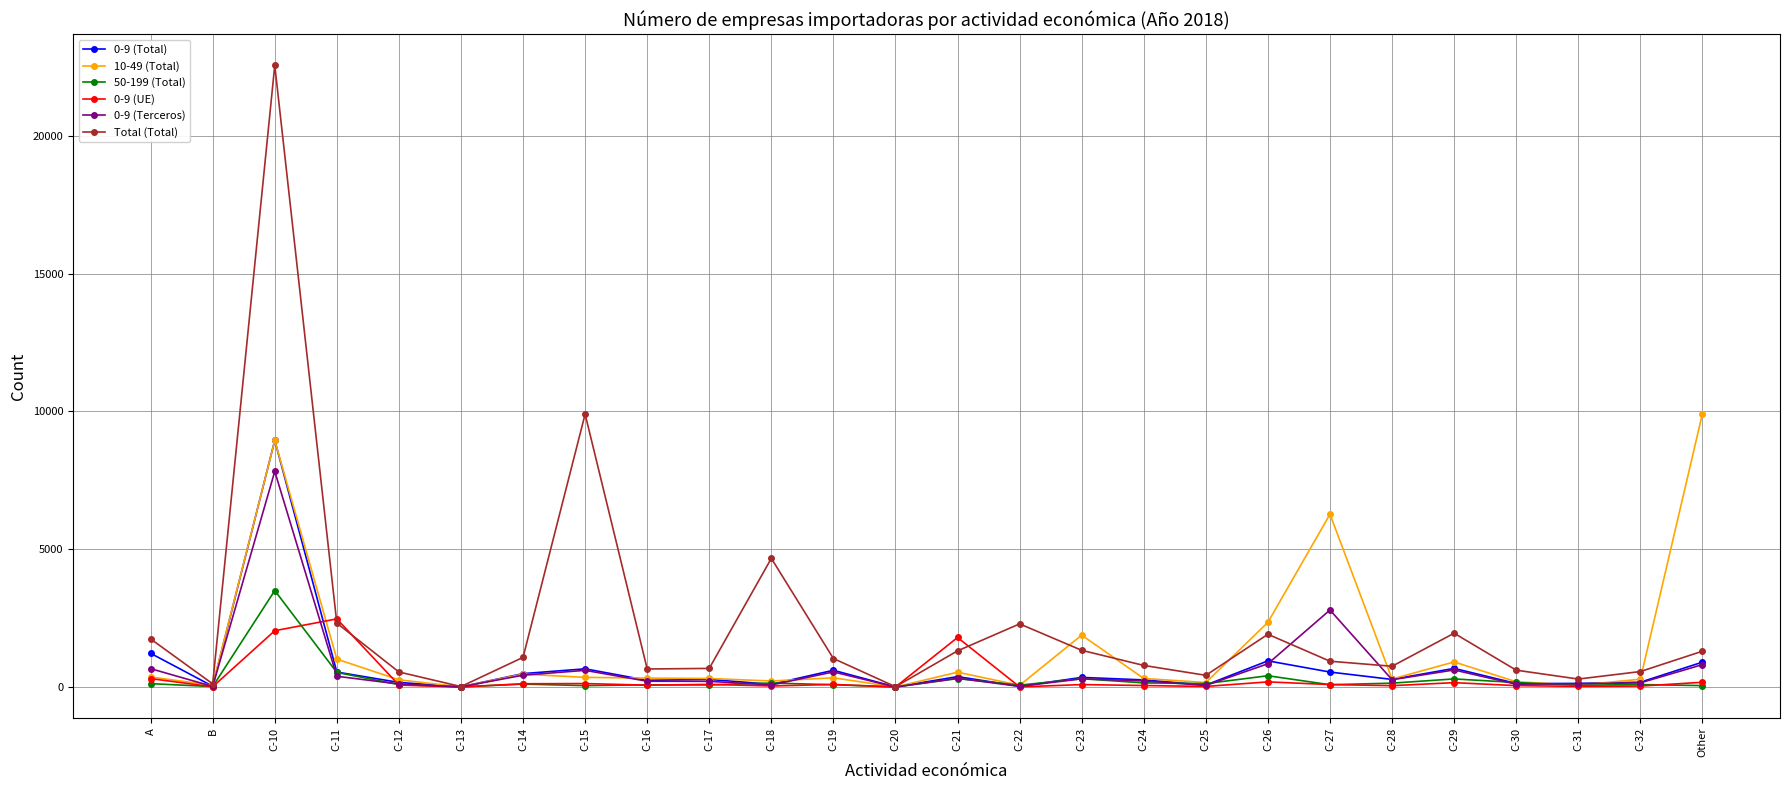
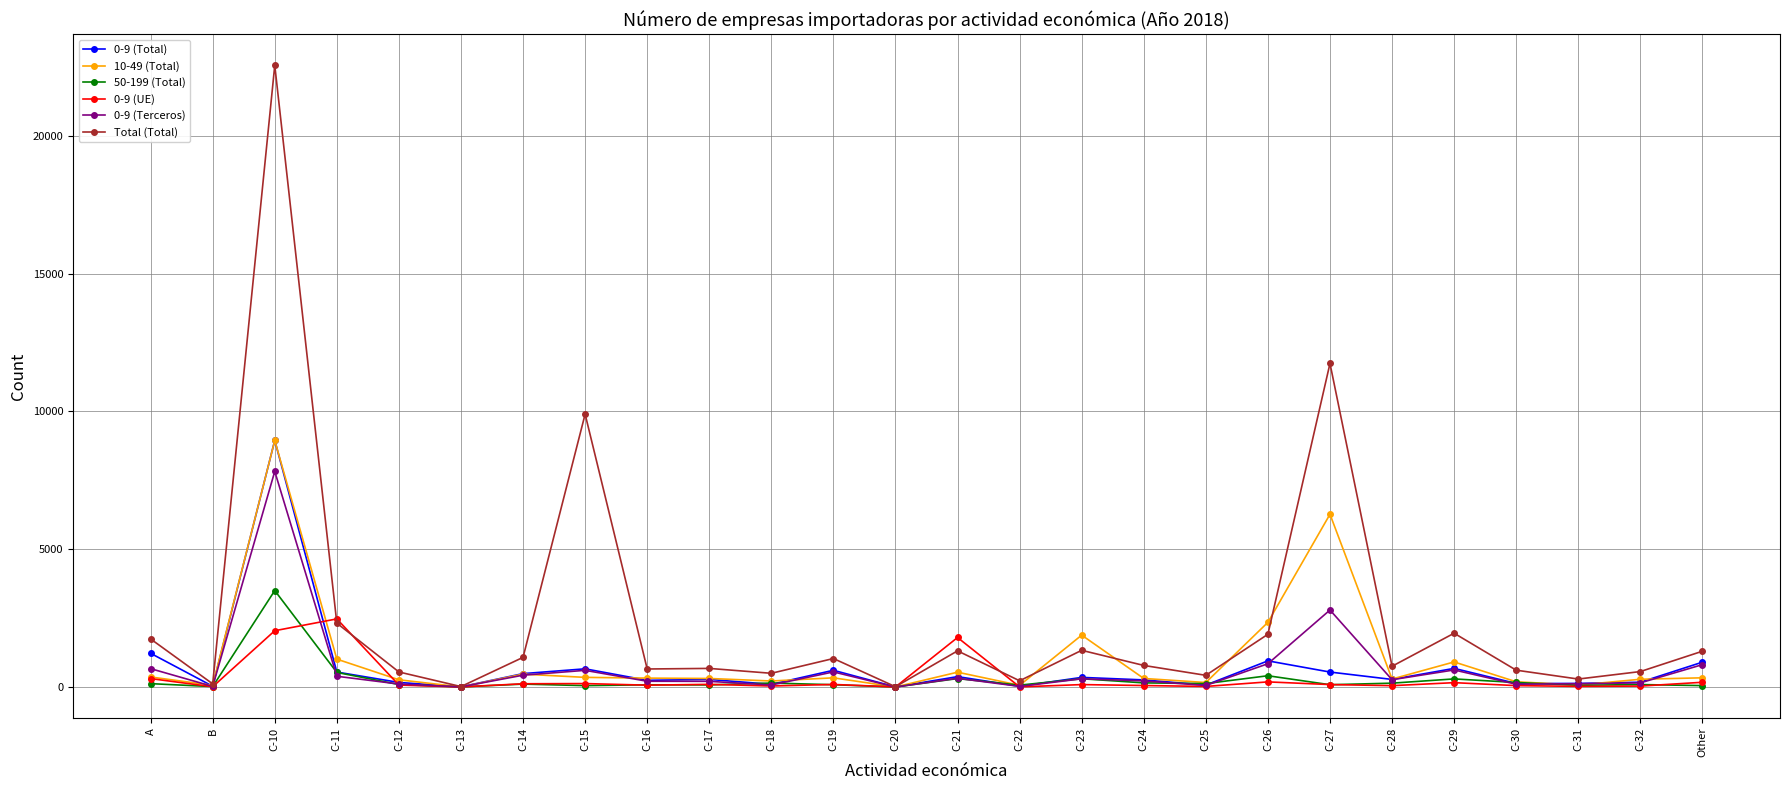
  {
    "0-9 (Total)": {
      "A": 1200,
      "C-26": 900,
      "C-27": 500
    },
    "10-49 (Total)": {
      "C-11": 1000,
      "C-12": 300,
      "C-15": 400,
      "C-19": 300,
      "C-21": 500,
      "C-23": 1900,
      "C-26": 2300,
      "C-27": 6300,
      "C-29": 900,
      "C-32": 300,
-     "Other": 9900
+     "Other": 300
    },
    "50-199 (Total)": {
      "A": 100,
      "C-10": 3500,
      "C-26": 400,
      "C-29": 300,
      "Other": 100
    },
    "0-9 (UE)": {
      "C-10": 2000,
      "C-11": 2500,
      "C-21": 1800,
      "C-23": 100,
      "C-24": 100,
      "C-26": 200,
      "C-29": 200,
      "Other": 200
    },
    "0-9 (Terceros)": {
      "A": 700,
      "C-10": 7800,
      "C-11": 400,
      "C-26": 800,
      "C-27": 2800
    },
    "Total (Total)": {
      "A": 1700,
      "C-10": 22600,
      "C-11": 2300,
      "C-12": 500,
      "C-14": 1100,
      "C-15": 9900,
      "C-16": 700,
      "C-17": 700,
-     "C-18": 4700,
+     "C-18": 500,
      "C-19": 1000,
      "C-21": 1300,
-     "C-22": 2300,
+     "C-22": 200,
      "C-23": 1300,
      "C-24": 800,
      "C-25": 400,
      "C-26": 1900,
-     "C-27": 900,
+     "C-27": 11700,
      "C-28": 800,
      "C-29": 2000,
      "C-30": 600,
      "C-31": 300,
      "C-32": 600,
      "Other": 1300
    }
  }
